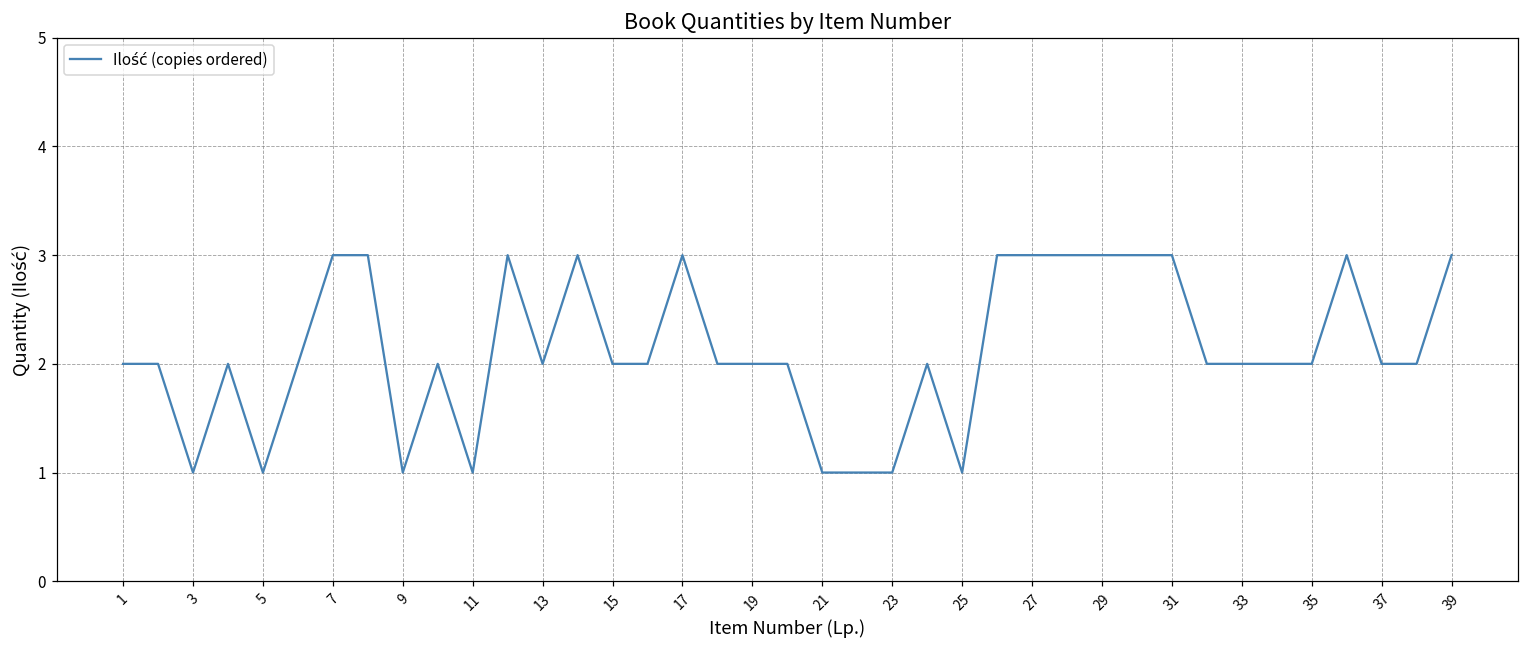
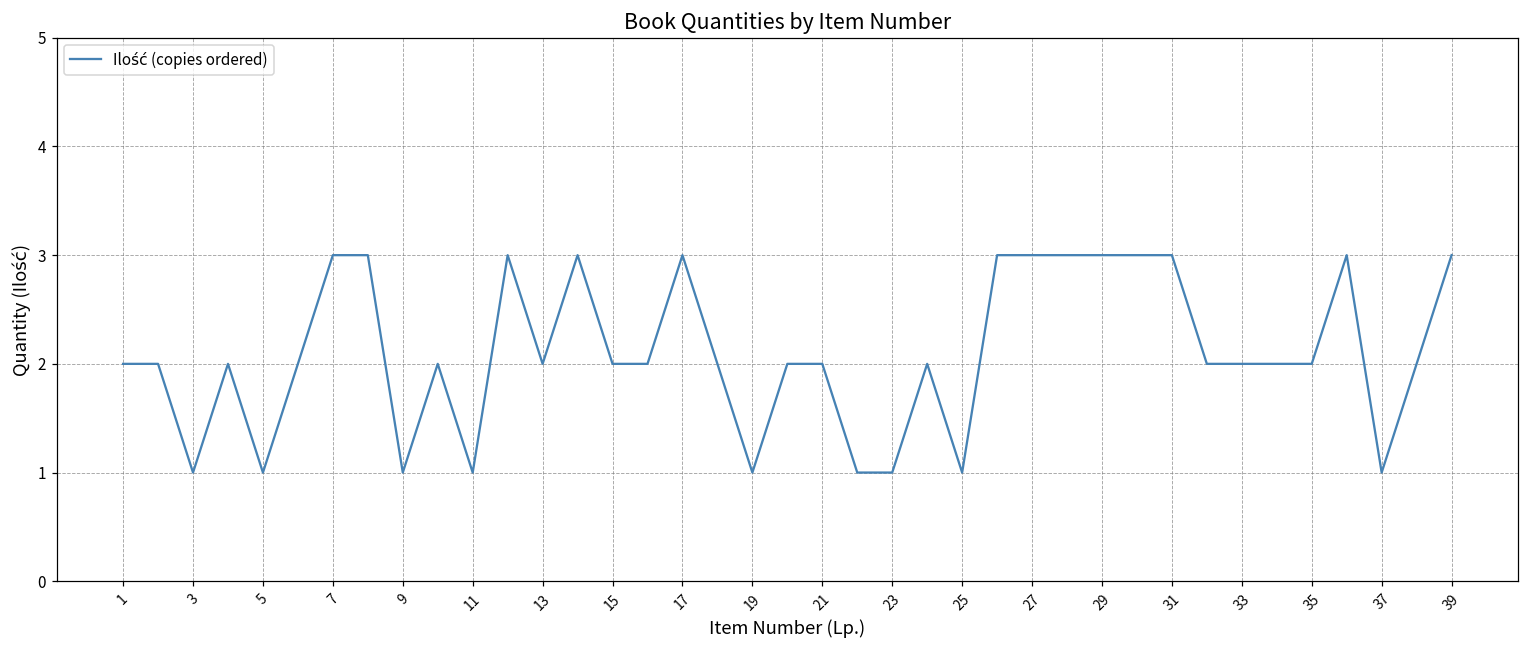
  {
    "1": 2,
    "3": 1,
    "5": 1,
    "7": 3,
    "9": 1,
    "11": 1,
    "13": 2,
    "15": 2,
    "17": 3,
-   "19": 2,
-   "21": 1,
+   "19": 1,
+   "21": 2,
    "23": 1,
    "25": 1,
    "27": 3,
    "29": 3,
    "31": 3,
    "33": 2,
    "35": 2,
-   "37": 2,
+   "37": 1,
    "39": 3
  }
